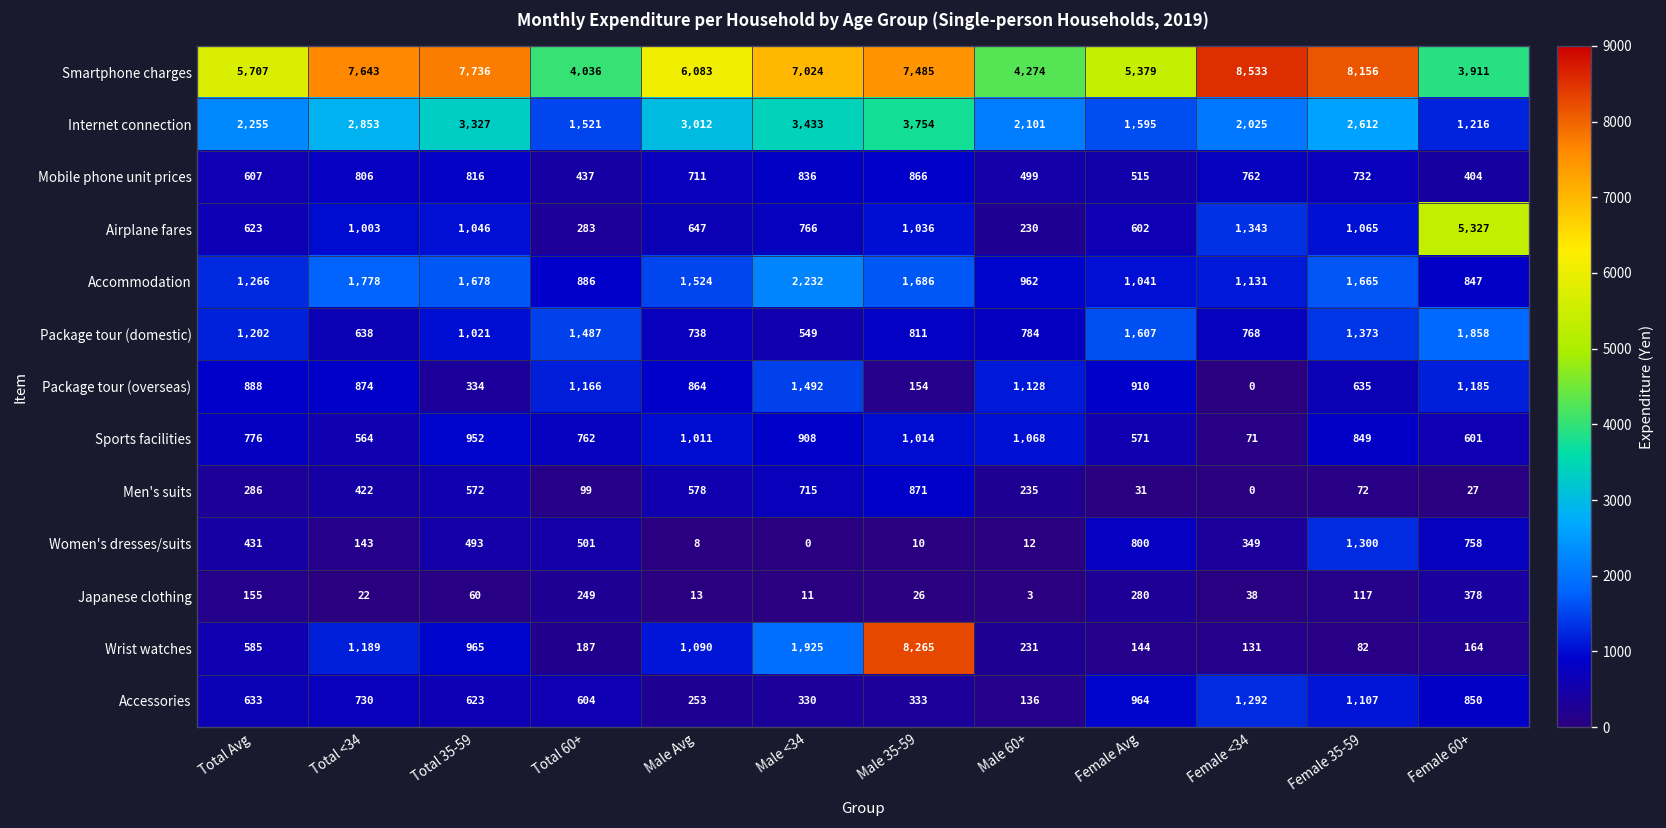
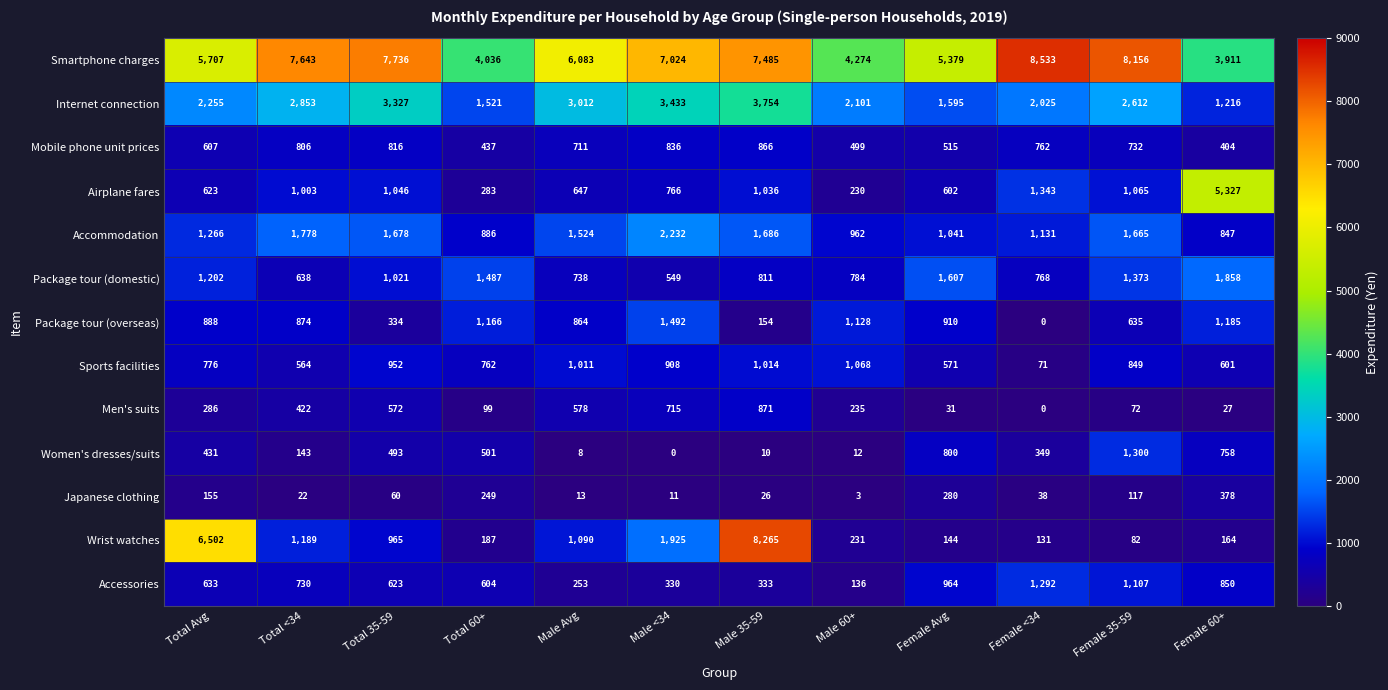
  {
    "Smartphone charges": {
      "Total Avg": "5,707",
      "Total <34": "7,643",
      "Total 35-59": "7,736",
      "Total 60+": "4,036",
      "Male Avg": "6,083",
      "Male <34": "7,024",
      "Male 35-59": "7,485",
      "Male 60+": "4,274",
      "Female Avg": "5,379",
      "Female <34": "8,533",
      "Female 35-59": "8,156",
      "Female 60+": "3,911"
    },
    "Internet connection": {
      "Total Avg": "2,255",
      "Total <34": "2,853",
      "Total 35-59": "3,327",
      "Total 60+": "1,521",
      "Male Avg": "3,012",
      "Male <34": "3,433",
      "Male 35-59": "3,754",
      "Male 60+": "2,101",
      "Female Avg": "1,595",
      "Female <34": "2,025",
      "Female 35-59": "2,612",
      "Female 60+": "1,216"
    },
    "Mobile phone unit prices": {
      "Total Avg": "607",
      "Total <34": "806",
      "Total 35-59": "816",
      "Total 60+": "437",
      "Male Avg": "711",
      "Male <34": "836",
      "Male 35-59": "866",
      "Male 60+": "499",
      "Female Avg": "515",
      "Female <34": "762",
      "Female 35-59": "732",
      "Female 60+": "404"
    },
    "Airplane fares": {
      "Total Avg": "623",
      "Total <34": "1,003",
      "Total 35-59": "1,046",
      "Total 60+": "283",
      "Male Avg": "647",
      "Male <34": "766",
      "Male 35-59": "1,036",
      "Male 60+": "230",
      "Female Avg": "602",
      "Female <34": "1,343",
      "Female 35-59": "1,065",
      "Female 60+": "5,327"
    },
    "Accommodation": {
      "Total Avg": "1,266",
      "Total <34": "1,778",
      "Total 35-59": "1,678",
      "Total 60+": "886",
      "Male Avg": "1,524",
      "Male <34": "2,232",
      "Male 35-59": "1,686",
      "Male 60+": "962",
      "Female Avg": "1,041",
      "Female <34": "1,131",
      "Female 35-59": "1,665",
      "Female 60+": "847"
    },
    "Package tour (domestic)": {
      "Total Avg": "1,202",
      "Total <34": "638",
      "Total 35-59": "1,021",
      "Total 60+": "1,487",
      "Male Avg": "738",
      "Male <34": "549",
      "Male 35-59": "811",
      "Male 60+": "784",
      "Female Avg": "1,607",
      "Female <34": "768",
      "Female 35-59": "1,373",
      "Female 60+": "1,858"
    },
    "Package tour (overseas)": {
      "Total Avg": "888",
      "Total <34": "874",
      "Total 35-59": "334",
      "Total 60+": "1,166",
      "Male Avg": "864",
      "Male <34": "1,492",
      "Male 35-59": "154",
      "Male 60+": "1,128",
      "Female Avg": "910",
      "Female <34": "0",
      "Female 35-59": "635",
      "Female 60+": "1,185"
    },
    "Sports facilities": {
      "Total Avg": "776",
      "Total <34": "564",
      "Total 35-59": "952",
      "Total 60+": "762",
      "Male Avg": "1,011",
      "Male <34": "908",
      "Male 35-59": "1,014",
      "Male 60+": "1,068",
      "Female Avg": "571",
      "Female <34": "71",
      "Female 35-59": "849",
      "Female 60+": "601"
    },
    "Men's suits": {
      "Total Avg": "286",
      "Total <34": "422",
      "Total 35-59": "572",
      "Total 60+": "99",
      "Male Avg": "578",
      "Male <34": "715",
      "Male 35-59": "871",
      "Male 60+": "235",
      "Female Avg": "31",
      "Female <34": "0",
      "Female 35-59": "72",
      "Female 60+": "27"
    },
    "Women's dresses/suits": {
      "Total Avg": "431",
      "Total <34": "143",
      "Total 35-59": "493",
      "Total 60+": "501",
      "Male Avg": "8",
      "Male <34": "0",
      "Male 35-59": "10",
      "Male 60+": "12",
      "Female Avg": "800",
      "Female <34": "349",
      "Female 35-59": "1,300",
      "Female 60+": "758"
    },
    "Japanese clothing": {
      "Total Avg": "155",
      "Total <34": "22",
      "Total 35-59": "60",
      "Total 60+": "249",
      "Male Avg": "13",
      "Male <34": "11",
      "Male 35-59": "26",
      "Male 60+": "3",
      "Female Avg": "280",
      "Female <34": "38",
      "Female 35-59": "117",
      "Female 60+": "378"
    },
    "Wrist watches": {
-     "Total Avg": "585",
+     "Total Avg": "6,502",
      "Total <34": "1,189",
      "Total 35-59": "965",
      "Total 60+": "187",
      "Male Avg": "1,090",
      "Male <34": "1,925",
      "Male 35-59": "8,265",
      "Male 60+": "231",
      "Female Avg": "144",
      "Female <34": "131",
      "Female 35-59": "82",
      "Female 60+": "164"
    },
    "Accessories": {
      "Total Avg": "633",
      "Total <34": "730",
      "Total 35-59": "623",
      "Total 60+": "604",
      "Male Avg": "253",
      "Male <34": "330",
      "Male 35-59": "333",
      "Male 60+": "136",
      "Female Avg": "964",
      "Female <34": "1,292",
      "Female 35-59": "1,107",
      "Female 60+": "850"
    }
  }
